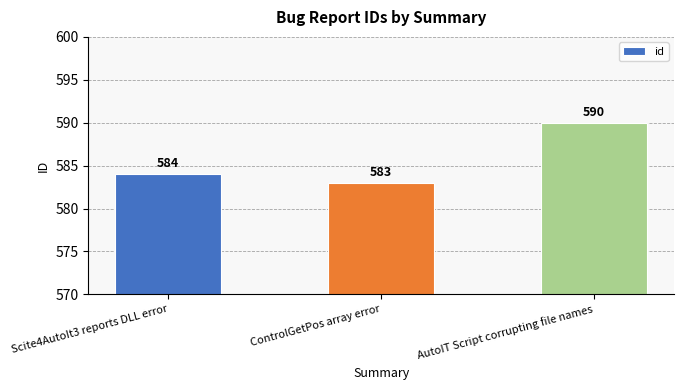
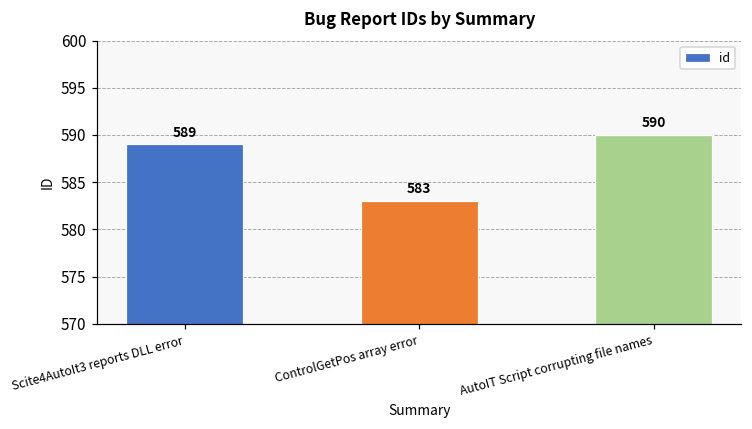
  {
-   "Scite4AutoIt3 reports DLL error": 584,
+   "Scite4AutoIt3 reports DLL error": 589,
    "ControlGetPos array error": 583,
    "AutoIT Script corrupting file names": 590
  }
